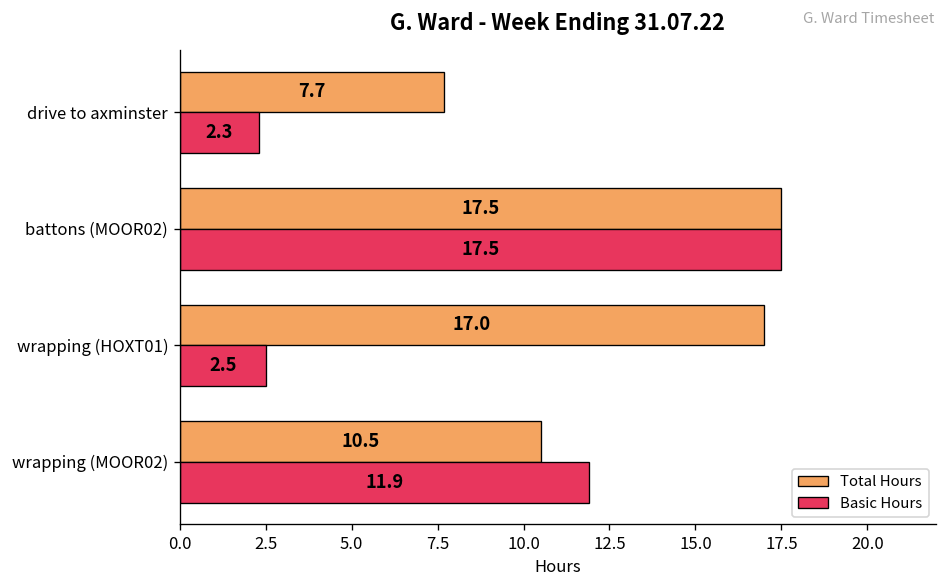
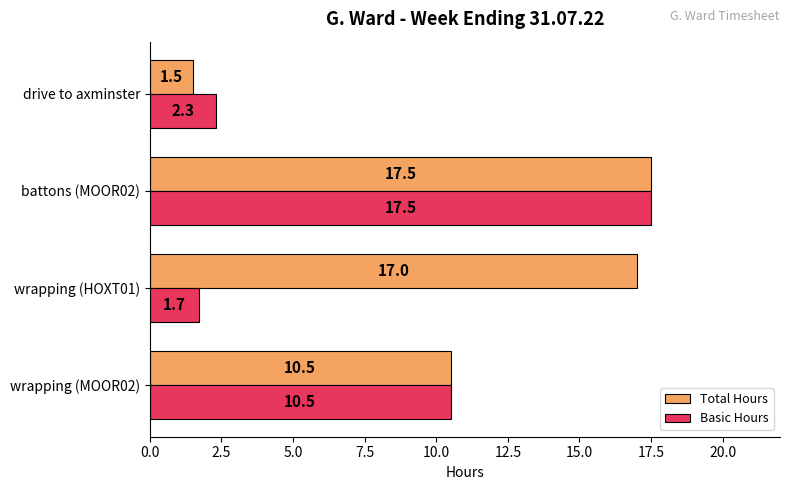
  {
    "Total Hours": {
-     "drive to axminster": 7.7,
+     "drive to axminster": 1.5,
      "battons (MOOR02)": 17.5,
      "wrapping (HOXT01)": 17.0,
      "wrapping (MOOR02)": 10.5
    },
    "Basic Hours": {
      "drive to axminster": 2.3,
      "battons (MOOR02)": 17.5,
-     "wrapping (HOXT01)": 2.5,
-     "wrapping (MOOR02)": 11.9
+     "wrapping (HOXT01)": 1.7,
+     "wrapping (MOOR02)": 10.5
    }
  }
